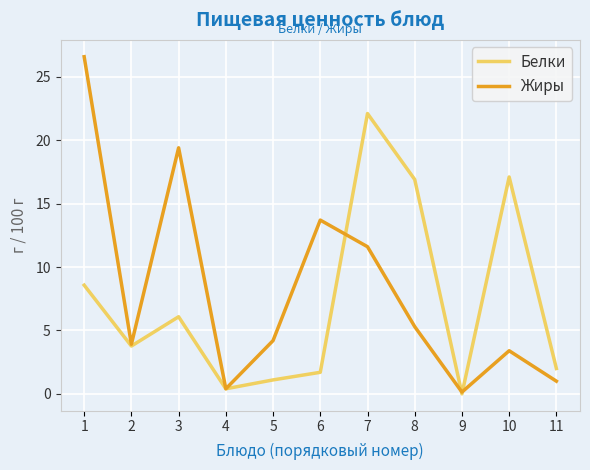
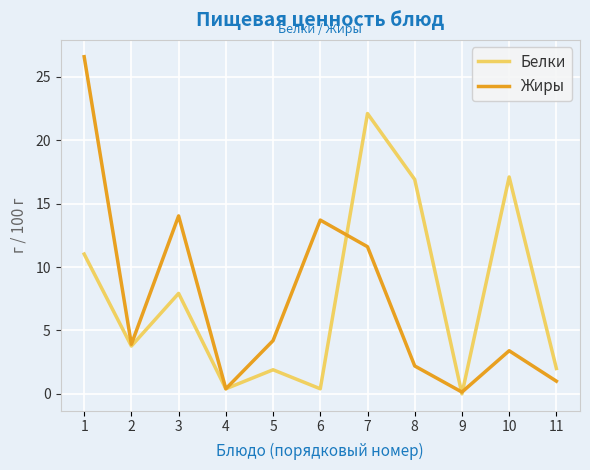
  {
    "Белки": {
-     "1": 8.6,
-     "3": 6.1,
-     "5": 1.1,
-     "6": 1.7,
+     "1": 11.0,
+     "3": 7.9,
+     "5": 1.9,
+     "6": 0.4,
      "7": 22.1,
      "8": 16.9,
      "10": 17.1,
      "11": 2.0
    },
    "Жиры": {
      "1": 26.6,
-     "3": 19.4,
+     "3": 14.0,
      "5": 4.2,
      "6": 13.7,
      "7": 11.6,
-     "8": 5.3,
+     "8": 2.2,
      "10": 3.4,
      "11": 1.0
    }
  }
